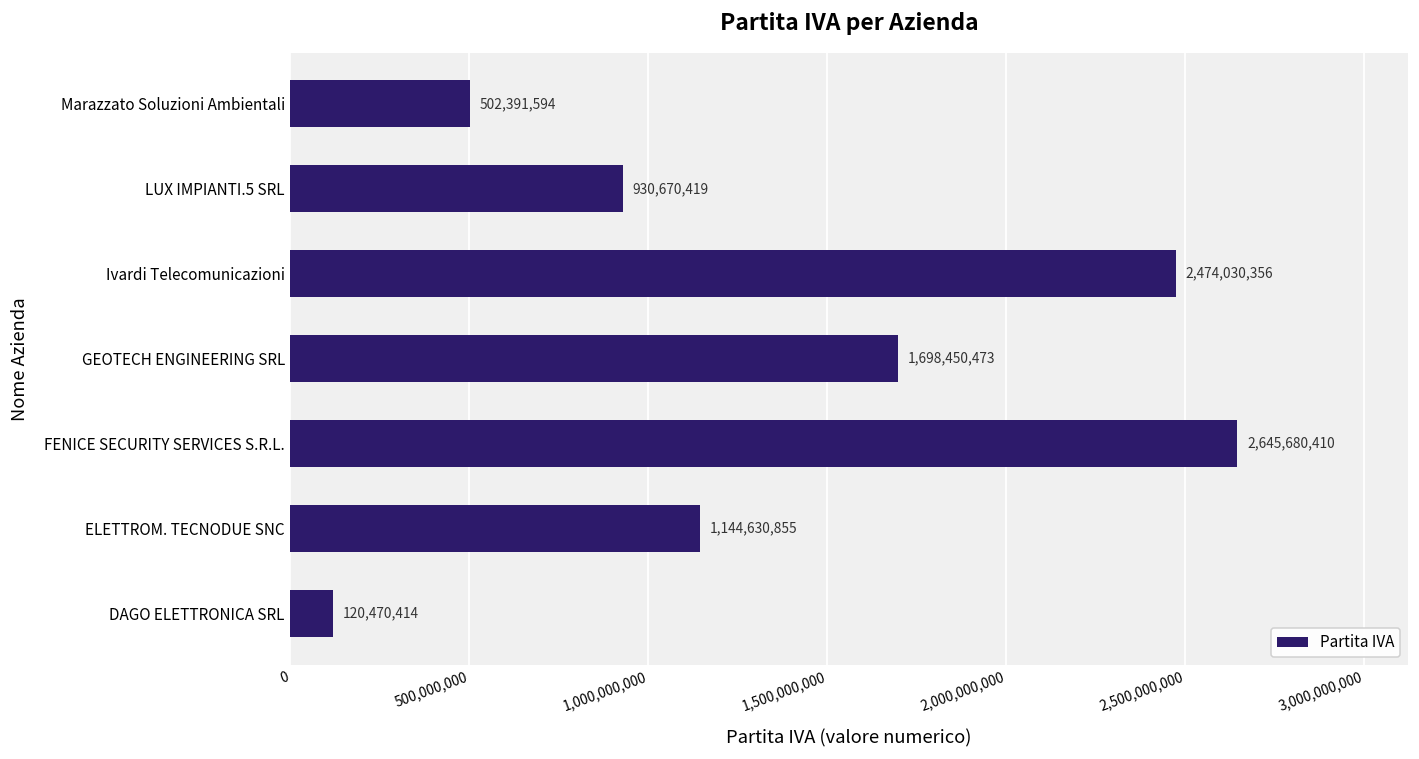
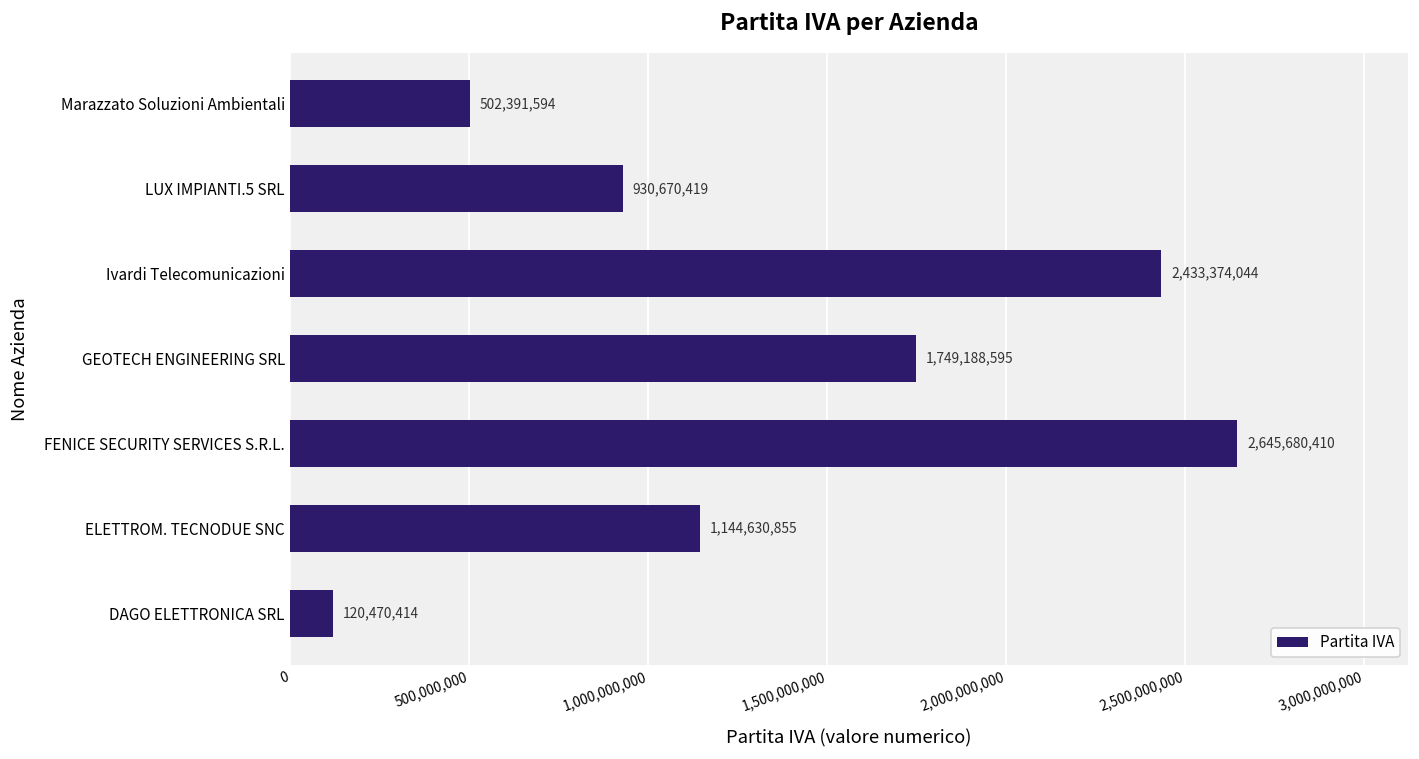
  {
    "Marazzato Soluzioni Ambientali": "502,391,594",
    "LUX IMPIANTI.5 SRL": "930,670,419",
-   "Ivardi Telecomunicazioni": "2,474,030,356",
-   "GEOTECH ENGINEERING SRL": "1,698,450,473",
+   "Ivardi Telecomunicazioni": "2,433,374,044",
+   "GEOTECH ENGINEERING SRL": "1,749,188,595",
    "FENICE SECURITY SERVICES S.R.L.": "2,645,680,410",
    "ELETTROM. TECNODUE SNC": "1,144,630,855",
    "DAGO ELETTRONICA SRL": "120,470,414"
  }
